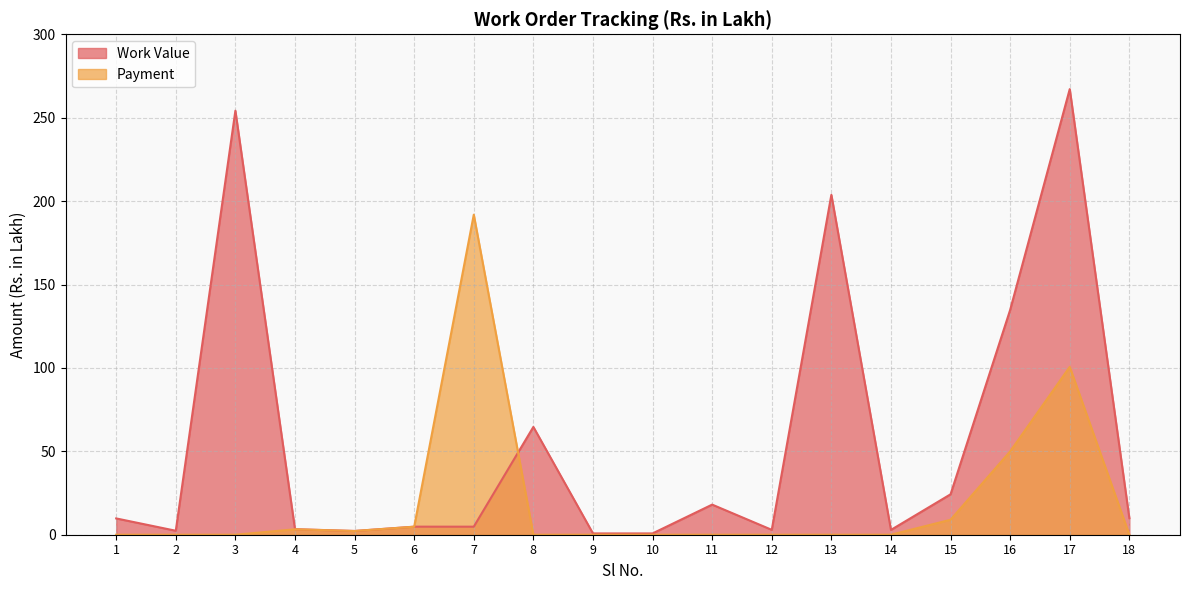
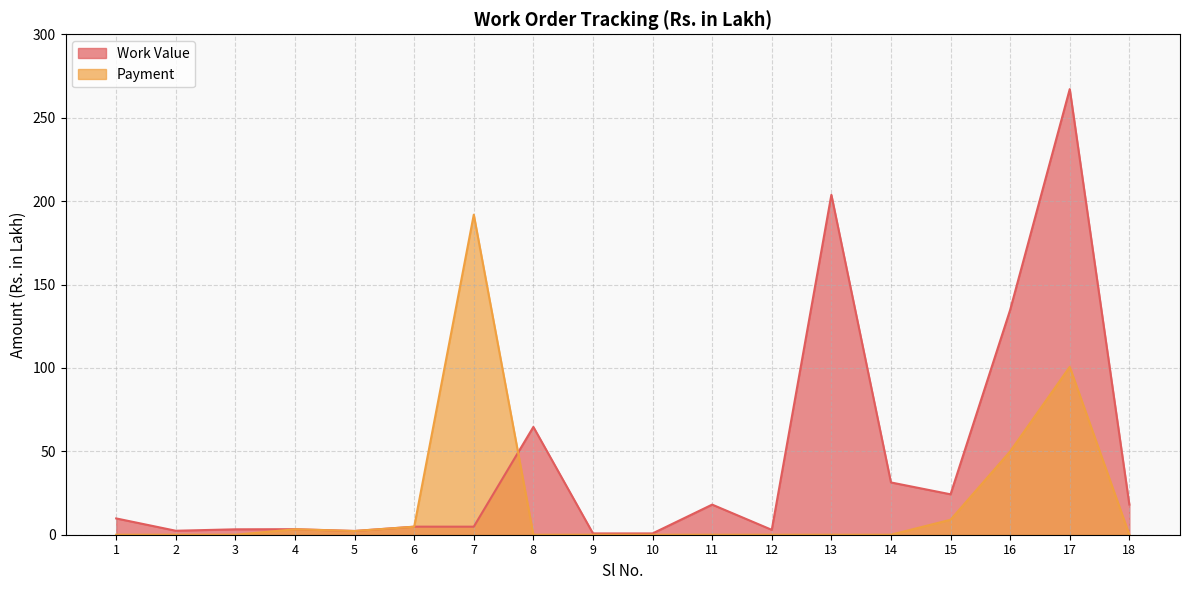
  {
    "Work Value": {
      "1": 10,
      "2": 2,
-     "3": 254,
+     "3": 3,
      "7": 5,
      "8": 65,
      "11": 18,
      "12": 3,
      "13": 204,
-     "14": 3,
+     "14": 31,
      "15": 24,
      "16": 135,
      "17": 267,
-     "18": 10
+     "18": 18
    },
    "Payment": {
      "1": 0,
      "2": 0,
      "3": 0,
      "7": 192,
      "8": 0,
      "11": 0,
      "12": 0,
      "13": 0,
      "14": 0,
      "15": 9,
      "16": 50,
      "17": 101,
      "18": 0
    }
  }
